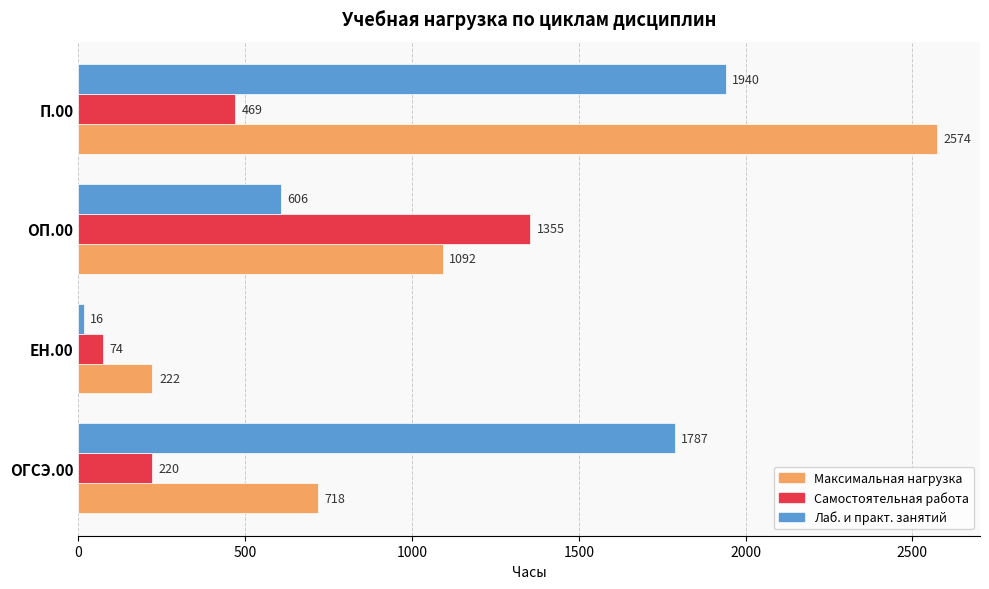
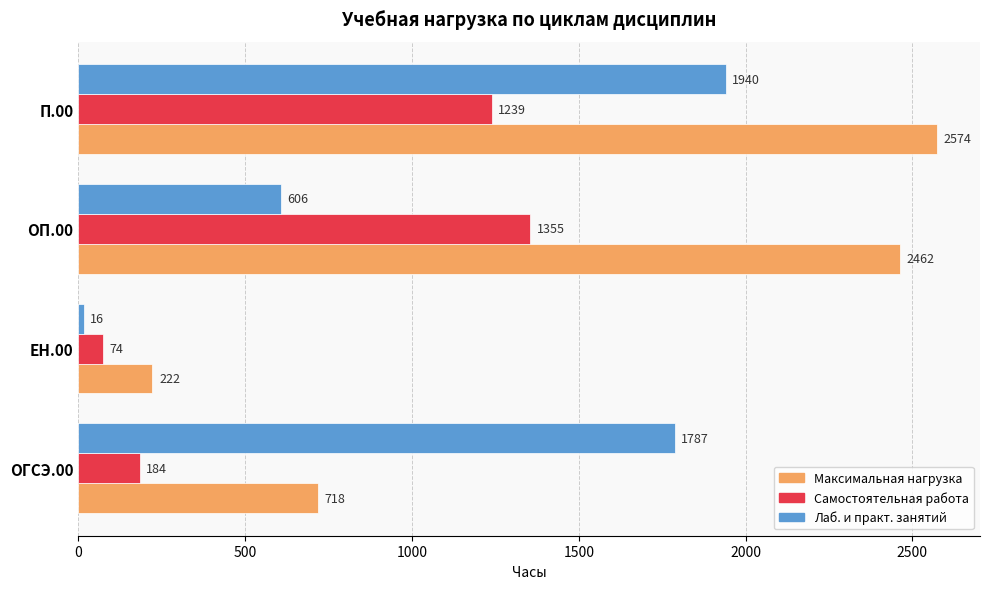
  {
    "Максимальная нагрузка": {
      "П.00": 2574,
-     "ОП.00": 1092,
+     "ОП.00": 2462,
      "ЕН.00": 222,
      "ОГСЭ.00": 718
    },
    "Самостоятельная работа": {
-     "П.00": 469,
+     "П.00": 1239,
      "ОП.00": 1355,
      "ЕН.00": 74,
-     "ОГСЭ.00": 220
+     "ОГСЭ.00": 184
    },
    "Лаб. и практ. занятий": {
      "П.00": 1940,
      "ОП.00": 606,
      "ЕН.00": 16,
      "ОГСЭ.00": 1787
    }
  }
